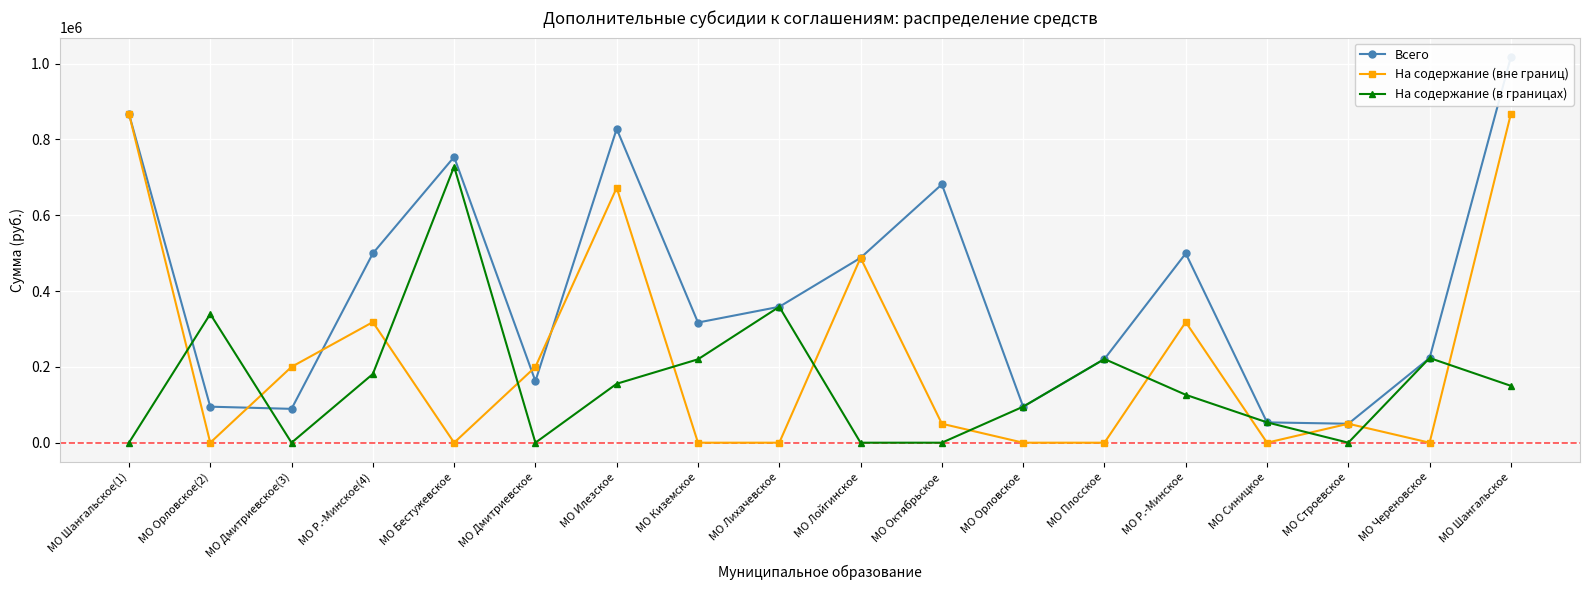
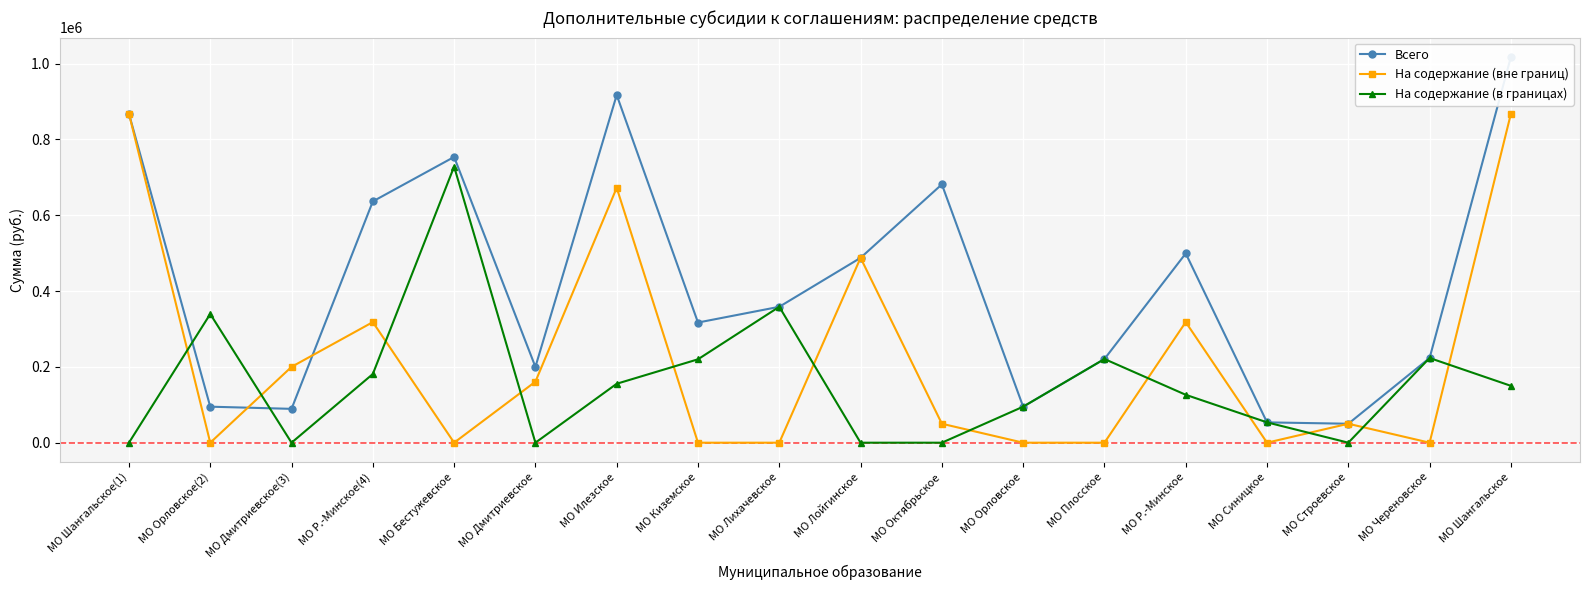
  {
    "Всего": {
      "МО Орловское(2)": 100000,
      "МО Дмитриевское(3)": 90000,
-     "МО Р.-Минское(4)": 500000,
+     "МО Р.-Минское(4)": 640000,
      "МО Бестужевское": 750000,
-     "МО Дмитриевское": 160000,
-     "МО Илезское": 830000,
+     "МО Дмитриевское": 200000,
+     "МО Илезское": 920000,
      "МО Киземское": 320000,
      "МО Октябрьское": 680000,
      "МО Р.-Минское": 500000
    },
    "На содержание (вне границ)": {
      "МО Орловское(2)": 0,
      "МО Дмитриевское(3)": 200000,
      "МО Р.-Минское(4)": 320000,
      "МО Бестужевское": 0,
-     "МО Дмитриевское": 200000,
+     "МО Дмитриевское": 160000,
      "МО Илезское": 670000,
      "МО Киземское": 0,
      "МО Лихачевское": 0,
      "МО Октябрьское": 50000,
      "МО Орловское": 0,
      "МО Плосское": 0,
      "МО Р.-Минское": 320000,
      "МО Синицкое": 0,
      "МО Череновское": 0,
      "МО Шангальское": 870000
    },
    "На содержание (в границах)": {
      "МО Шангальское(1)": 0,
      "МО Орловское(2)": 340000,
      "МО Дмитриевское(3)": 0,
      "МО Р.-Минское(4)": 180000,
      "МО Бестужевское": 730000,
      "МО Дмитриевское": 0,
      "МО Илезское": 160000,
      "МО Киземское": 220000,
      "МО Лойгинское": 0,
      "МО Октябрьское": 0,
      "МО Р.-Минское": 130000,
      "МО Строевское": 0,
      "МО Шангальское": 150000
    }
  }
